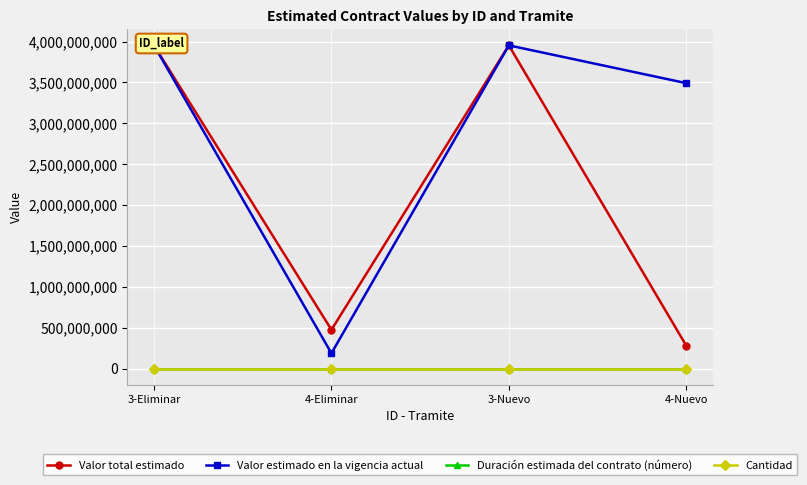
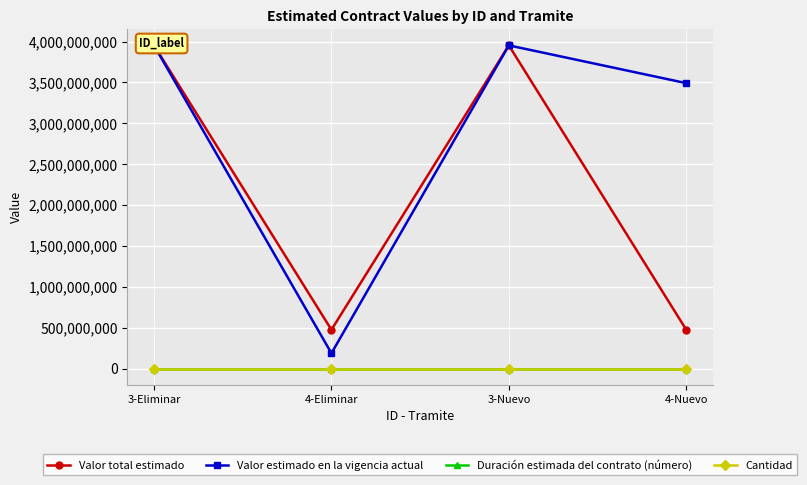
  {
    "Valor total estimado": {
      "4-Eliminar": "500,000,000",
-     "4-Nuevo": "300,000,000"
+     "4-Nuevo": "500,000,000"
    },
    "Valor estimado en la vigencia actual": {
      "4-Eliminar": "200,000,000",
      "4-Nuevo": "3,500,000,000"
    },
    "Cantidad": {
      "3-Eliminar": "0",
      "4-Eliminar": "0",
      "3-Nuevo": "0",
      "4-Nuevo": "0"
    }
  }
